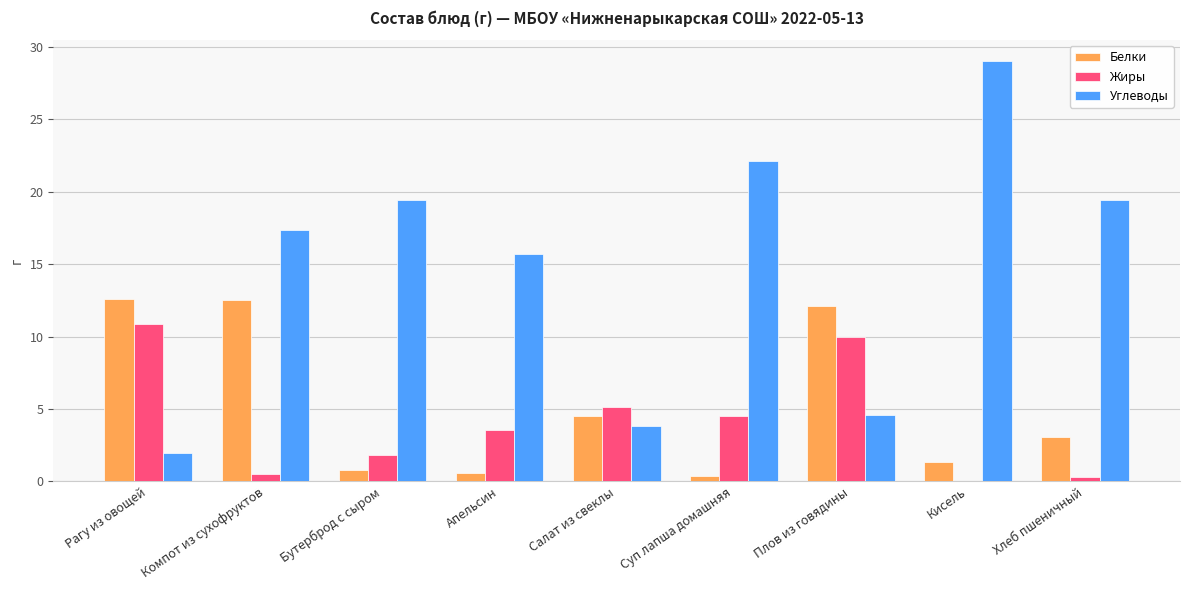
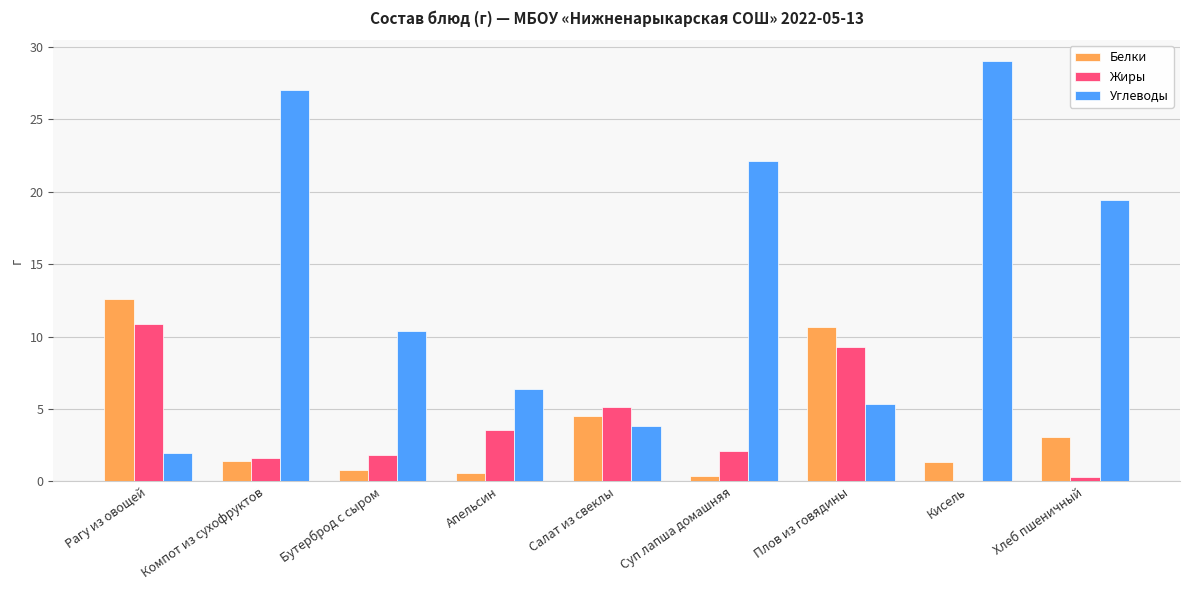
  {
    "Белки": {
      "Рагу из овощей": 12.6,
-     "Компот из сухофруктов": 12.5,
+     "Компот из сухофруктов": 1.4,
      "Бутерброд с сыром": 0.8,
      "Апельсин": 0.6,
      "Салат из свеклы": 4.5,
      "Суп лапша домашняя": 0.4,
-     "Плов из говядины": 12.1,
+     "Плов из говядины": 10.7,
      "Кисель": 1.4,
      "Хлеб пшеничный": 3.0
    },
    "Жиры": {
      "Рагу из овощей": 10.9,
-     "Компот из сухофруктов": 0.5,
+     "Компот из сухофруктов": 1.6,
      "Бутерброд с сыром": 1.8,
      "Апельсин": 3.6,
      "Салат из свеклы": 5.2,
-     "Суп лапша домашняя": 4.5,
-     "Плов из говядины": 10.0,
+     "Суп лапша домашняя": 2.1,
+     "Плов из говядины": 9.3,
      "Кисель": 0.0,
      "Хлеб пшеничный": 0.3
    },
    "Углеводы": {
      "Рагу из овощей": 1.9,
-     "Компот из сухофруктов": 17.4,
-     "Бутерброд с сыром": 19.4,
-     "Апельсин": 15.7,
+     "Компот из сухофруктов": 27.0,
+     "Бутерброд с сыром": 10.4,
+     "Апельсин": 6.4,
      "Салат из свеклы": 3.8,
      "Суп лапша домашняя": 22.1,
-     "Плов из говядины": 4.6,
+     "Плов из говядины": 5.3,
      "Кисель": 29.0,
      "Хлеб пшеничный": 19.4
    }
  }
